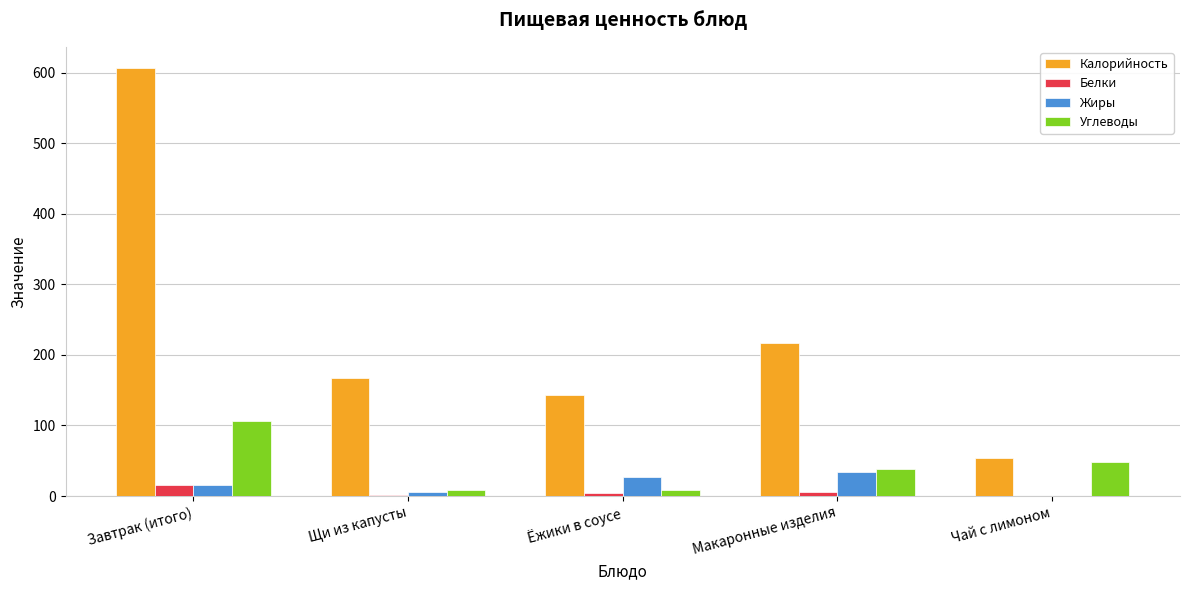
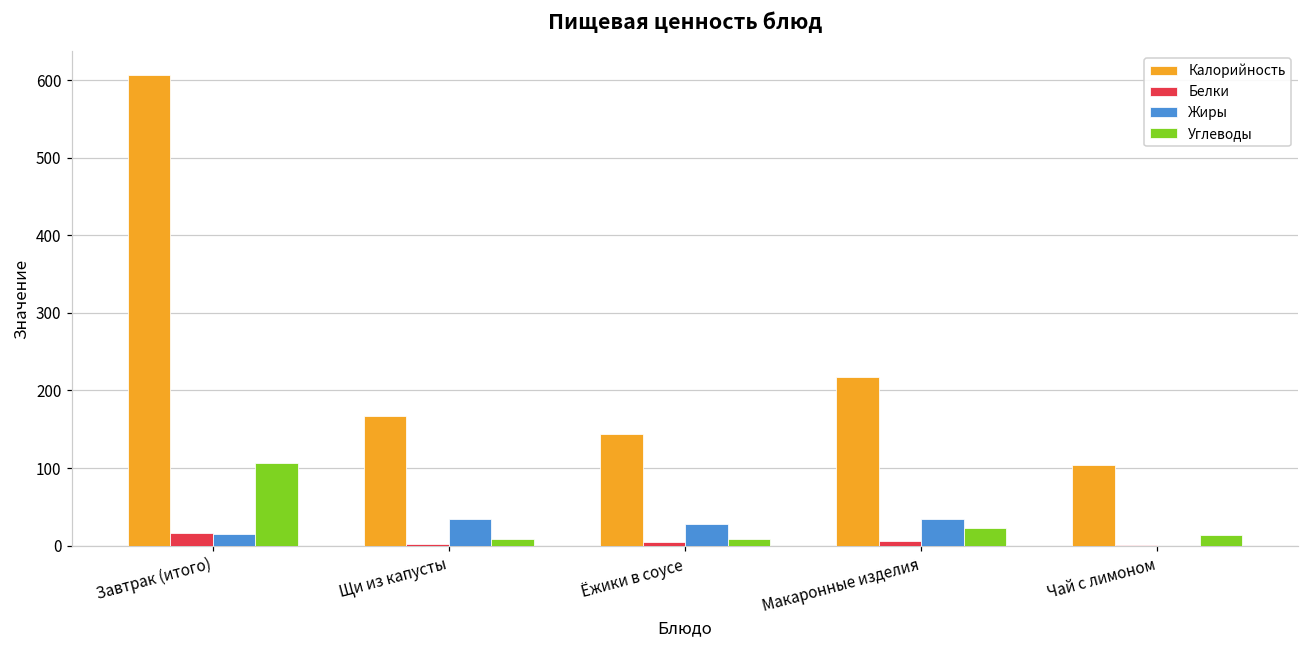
  {
    "Калорийность": {
      "Завтрак (итого)": 610,
      "Щи из капусты": 170,
      "Ёжики в соусе": 140,
      "Макаронные изделия": 220,
-     "Чай с лимоном": 50
+     "Чай с лимоном": 100
    },
    "Белки": {
      "Завтрак (итого)": 20,
      "Ёжики в соусе": 0,
      "Макаронные изделия": 10
    },
    "Жиры": {
      "Завтрак (итого)": 20,
-     "Щи из капусты": 10,
+     "Щи из капусты": 30,
      "Ёжики в соусе": 30,
      "Макаронные изделия": 30
    },
    "Углеводы": {
      "Завтрак (итого)": 110,
      "Щи из капусты": 10,
      "Ёжики в соусе": 10,
-     "Макаронные изделия": 40,
-     "Чай с лимоном": 50
+     "Макаронные изделия": 20,
+     "Чай с лимоном": 10
    }
  }
